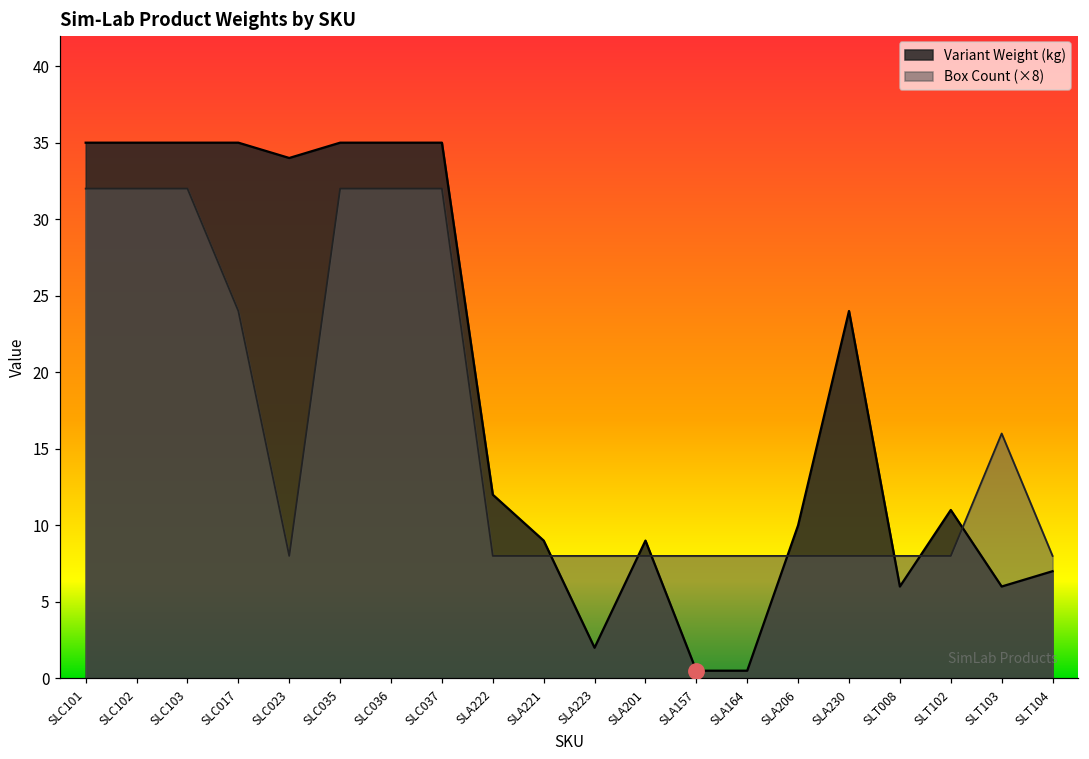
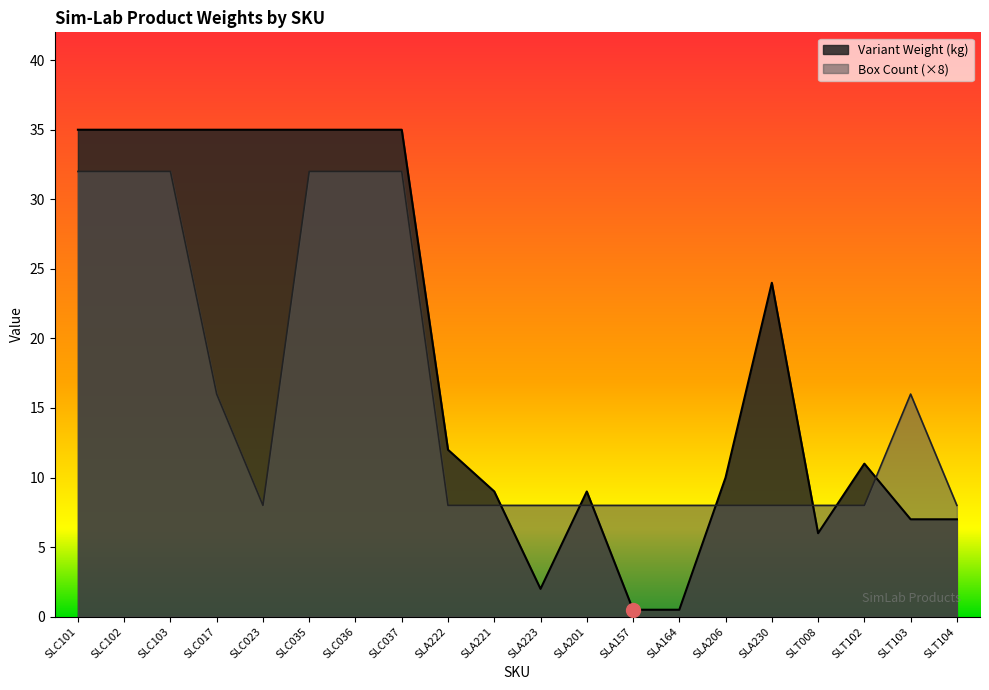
  {
    "Variant Weight (kg)": {
      "SLC101": 35,
      "SLC102": 35,
      "SLC103": 35,
      "SLC017": 35,
-     "SLC023": 34,
+     "SLC023": 35,
      "SLC035": 35,
      "SLC036": 35,
      "SLC037": 35,
      "SLA222": 12,
      "SLA221": 9,
      "SLA223": 2,
      "SLA201": 9,
      "SLA164": 0.5,
      "SLA206": 10,
      "SLA230": 24,
      "SLT008": 6,
      "SLT102": 11,
-     "SLT103": 6,
+     "SLT103": 7,
      "SLT104": 7
    },
    "Box Count (×8)": {
      "SLC101": 32.0,
      "SLC102": 32.0,
      "SLC103": 32.0,
-     "SLC017": 24.0,
+     "SLC017": 16.0,
      "SLC023": 8.0,
      "SLC035": 32.0,
      "SLC036": 32.0,
      "SLC037": 32.0,
      "SLA222": 8.0,
      "SLA221": 8.0,
      "SLA223": 8.0,
      "SLA201": 8.0,
      "SLA157": 8.0,
      "SLA164": 8.0,
      "SLA206": 8.0,
      "SLA230": 8.0,
      "SLT008": 8.0,
      "SLT102": 8.0,
      "SLT103": 16.0,
      "SLT104": 8.0
    }
  }
